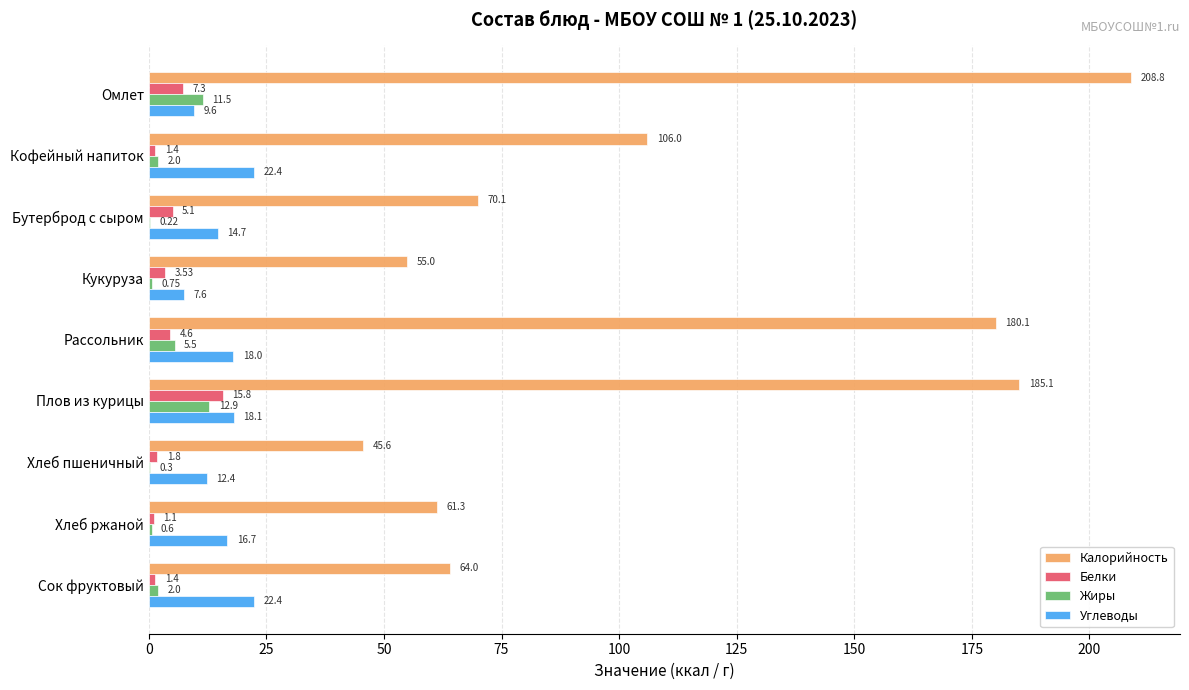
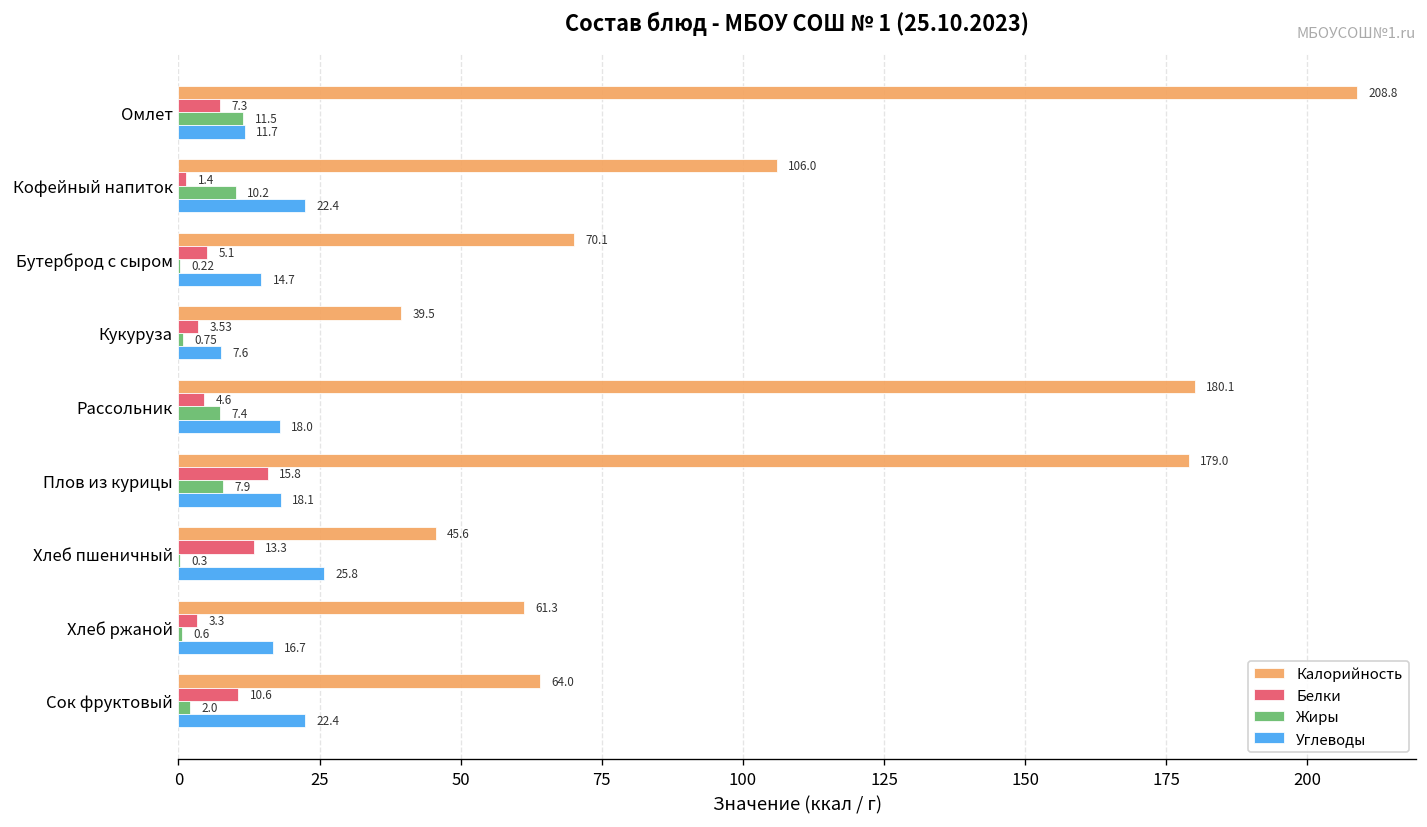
  {
    "Калорийность": {
      "Омлет": 208.8,
      "Кофейный напиток": 106.0,
      "Бутерброд с сыром": 70.1,
-     "Кукуруза": 55.0,
+     "Кукуруза": 39.5,
      "Рассольник": 180.1,
-     "Плов из курицы": 185.1,
+     "Плов из курицы": 179.0,
      "Хлеб пшеничный": 45.6,
      "Хлеб ржаной": 61.3,
      "Сок фруктовый": 64.0
    },
    "Белки": {
      "Омлет": 7.3,
      "Кофейный напиток": 1.4,
      "Бутерброд с сыром": 5.1,
      "Кукуруза": 3.53,
      "Рассольник": 4.6,
      "Плов из курицы": 15.8,
-     "Хлеб пшеничный": 1.8,
-     "Хлеб ржаной": 1.1,
-     "Сок фруктовый": 1.4
+     "Хлеб пшеничный": 13.3,
+     "Хлеб ржаной": 3.3,
+     "Сок фруктовый": 10.6
    },
    "Жиры": {
      "Омлет": 11.5,
-     "Кофейный напиток": 2.0,
+     "Кофейный напиток": 10.2,
      "Бутерброд с сыром": 0.22,
      "Кукуруза": 0.75,
-     "Рассольник": 5.5,
-     "Плов из курицы": 12.9,
+     "Рассольник": 7.4,
+     "Плов из курицы": 7.9,
      "Хлеб пшеничный": 0.3,
      "Хлеб ржаной": 0.6,
      "Сок фруктовый": 2.0
    },
    "Углеводы": {
-     "Омлет": 9.6,
+     "Омлет": 11.7,
      "Кофейный напиток": 22.4,
      "Бутерброд с сыром": 14.7,
      "Кукуруза": 7.6,
      "Рассольник": 18.0,
      "Плов из курицы": 18.1,
-     "Хлеб пшеничный": 12.4,
+     "Хлеб пшеничный": 25.8,
      "Хлеб ржаной": 16.7,
      "Сок фруктовый": 22.4
    }
  }
